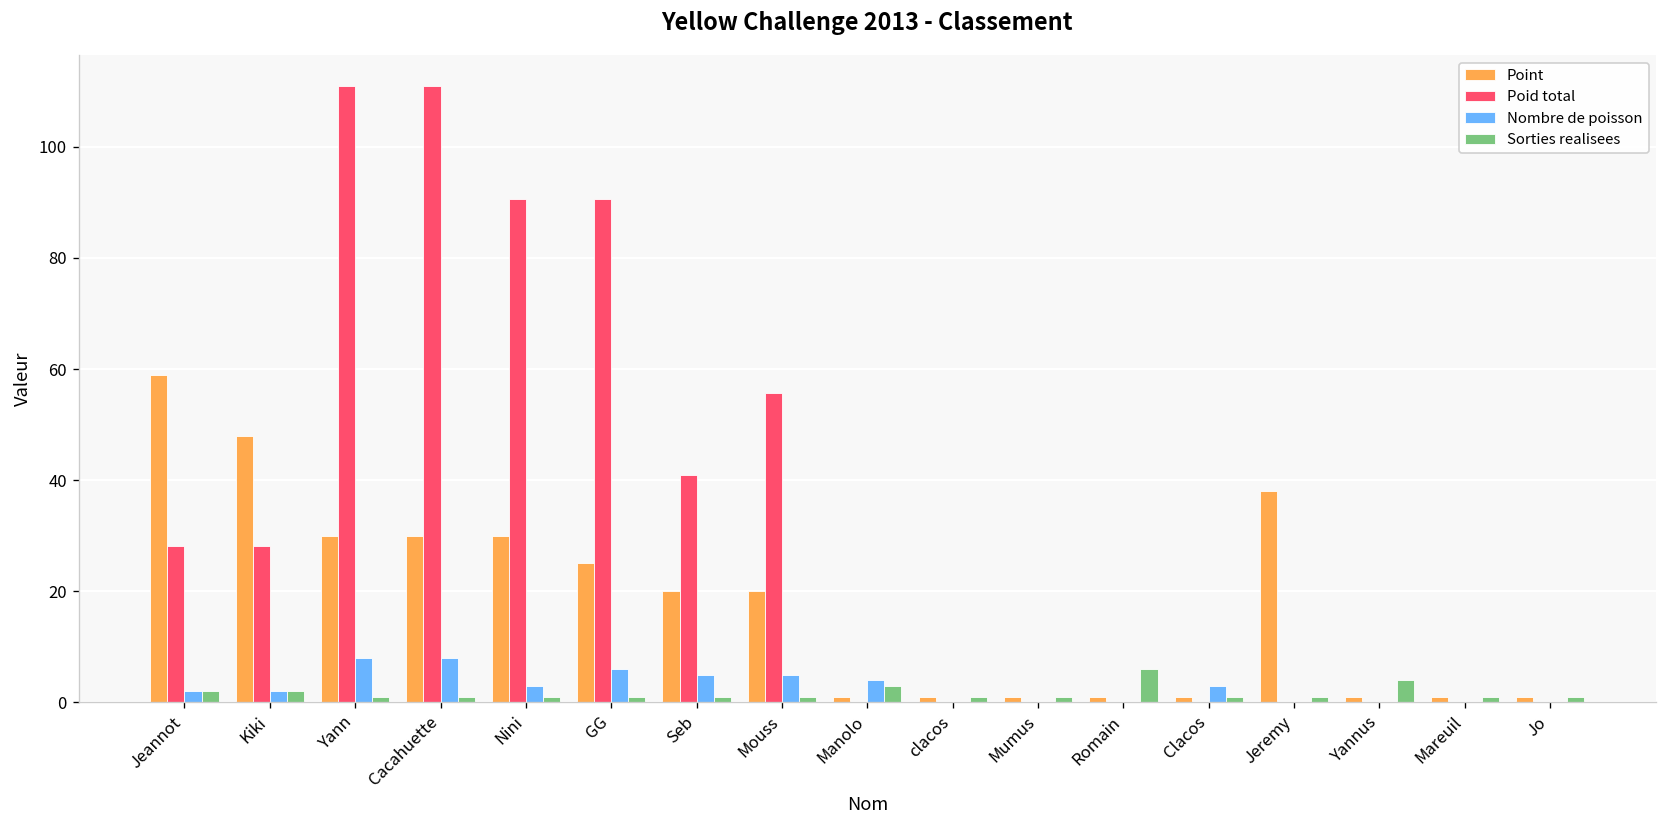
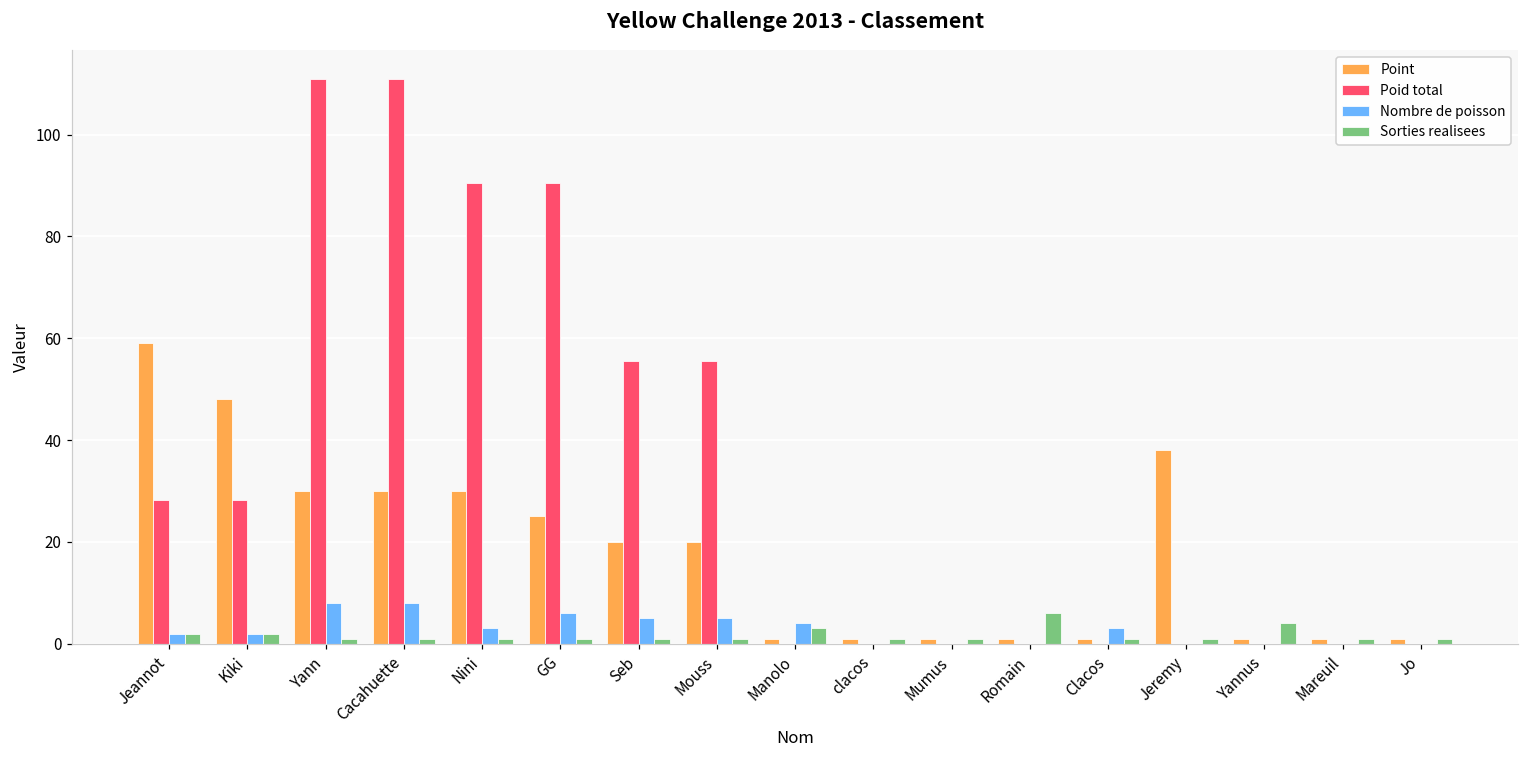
  {
    "Point": {
      "Jeannot": 59,
      "Kiki": 48,
      "Yann": 30,
      "Cacahuette": 30,
      "Nini": 30,
      "GG": 25,
      "Seb": 20,
      "Mouss": 20,
      "Manolo": 1,
      "clacos": 1,
      "Mumus": 1,
      "Romain": 1,
      "Clacos": 1,
      "Jeremy": 38,
      "Yannus": 1,
      "Mareuil": 1,
      "Jo": 1
    },
    "Poid total": {
      "Jeannot": 28,
      "Kiki": 28,
      "Yann": 111,
      "Cacahuette": 111,
      "Nini": 91,
      "GG": 91,
-     "Seb": 41,
+     "Seb": 56,
      "Mouss": 56,
      "Manolo": 0,
      "clacos": 0,
      "Mumus": 0,
      "Romain": 0,
      "Clacos": 0,
      "Jeremy": 0,
      "Yannus": 0,
      "Mareuil": 0,
      "Jo": 0
    },
    "Nombre de poisson": {
      "Jeannot": 2,
      "Kiki": 2,
      "Yann": 8,
      "Cacahuette": 8,
      "Nini": 3,
      "GG": 6,
      "Seb": 5,
      "Mouss": 5,
      "Manolo": 4,
      "clacos": 0,
      "Mumus": 0,
      "Romain": 0,
      "Clacos": 3,
      "Jeremy": 0,
      "Yannus": 0,
      "Mareuil": 0,
      "Jo": 0
    },
    "Sorties realisees": {
      "Jeannot": 2,
      "Kiki": 2,
      "Yann": 1,
      "Cacahuette": 1,
      "Nini": 1,
      "GG": 1,
      "Seb": 1,
      "Mouss": 1,
      "Manolo": 3,
      "clacos": 1,
      "Mumus": 1,
      "Romain": 6,
      "Clacos": 1,
      "Jeremy": 1,
      "Yannus": 4,
      "Mareuil": 1,
      "Jo": 1
    }
  }
